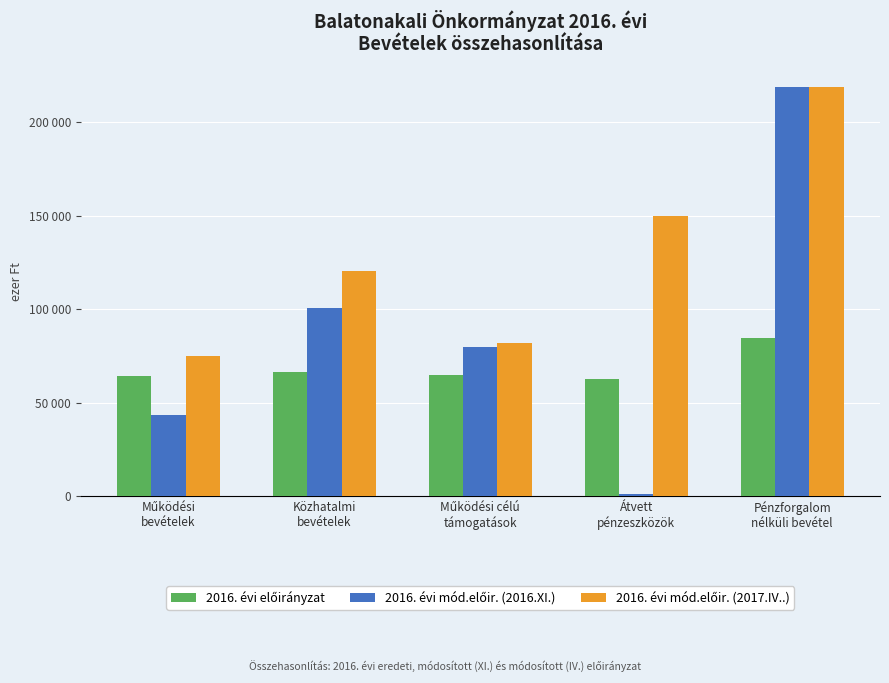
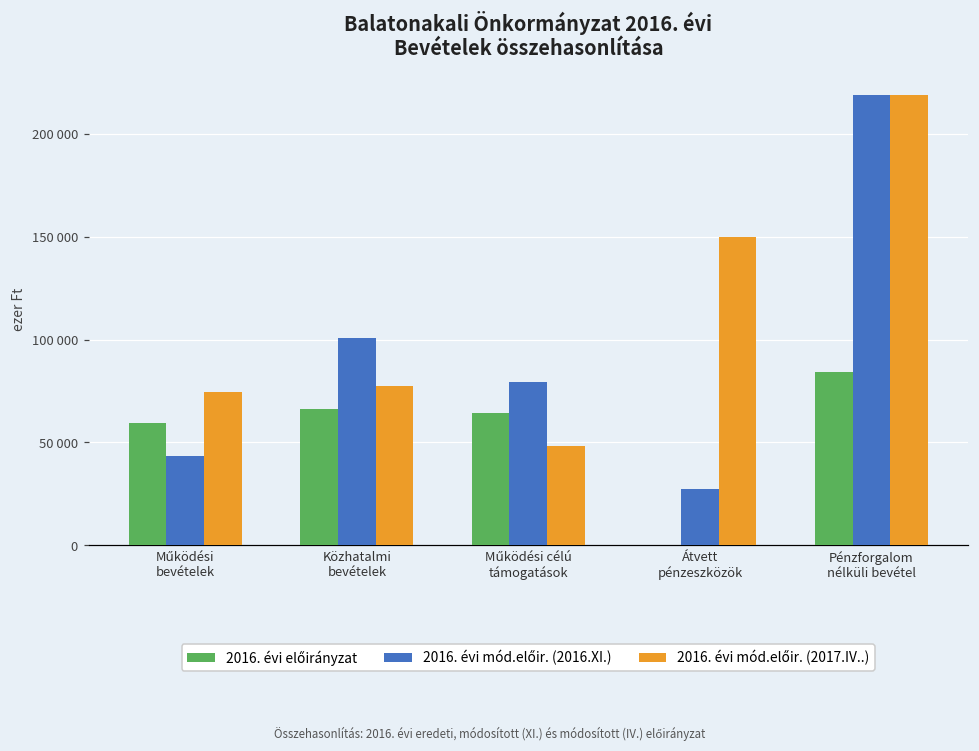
  {
    "2016. évi előirányzat": {
-     "Működési bevételek": 64000,
+     "Működési bevételek": 60000,
      "Közhatalmi bevételek": 66000,
      "Működési célú támogatások": 64000,
-     "Átvett pénzeszközök": 63000,
+     "Átvett pénzeszközök": 0,
      "Pénzforgalom nélküli bevétel": 84000
    },
    "2016. évi mód.előir. (2016.XI.)": {
      "Működési bevételek": 44000,
      "Közhatalmi bevételek": 101000,
      "Működési célú támogatások": 80000,
-     "Átvett pénzeszközök": 1000,
+     "Átvett pénzeszközök": 27000,
      "Pénzforgalom nélküli bevétel": 219000
    },
    "2016. évi mód.előir. (2017.IV..)": {
      "Működési bevételek": 75000,
-     "Közhatalmi bevételek": 120000,
-     "Működési célú támogatások": 82000,
+     "Közhatalmi bevételek": 77000,
+     "Működési célú támogatások": 48000,
      "Átvett pénzeszközök": 150000,
      "Pénzforgalom nélküli bevétel": 219000
    }
  }
